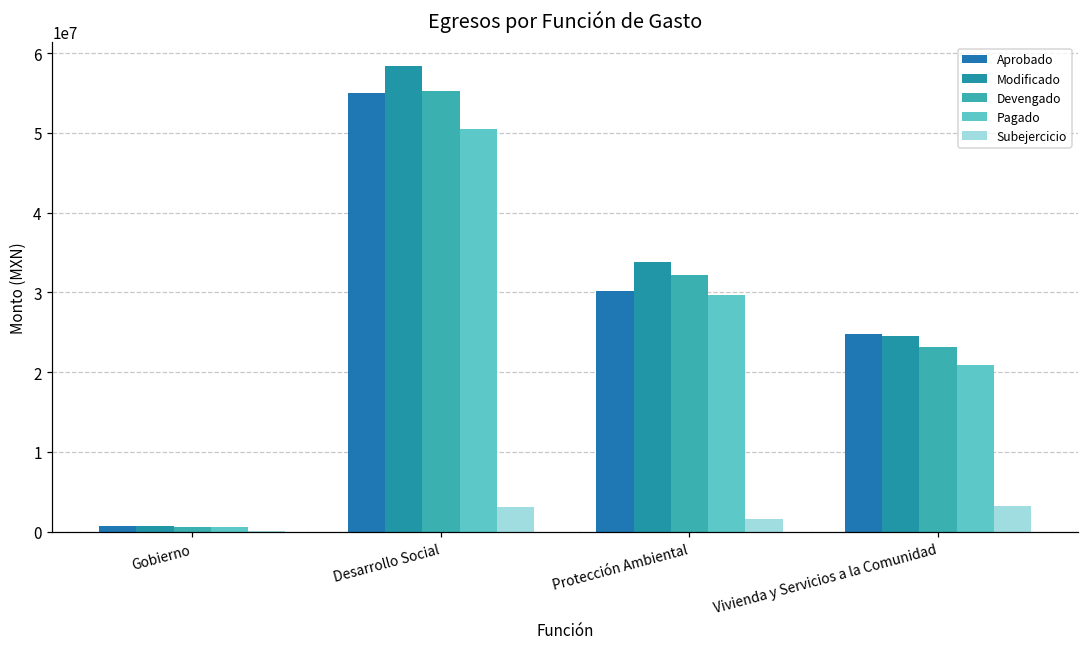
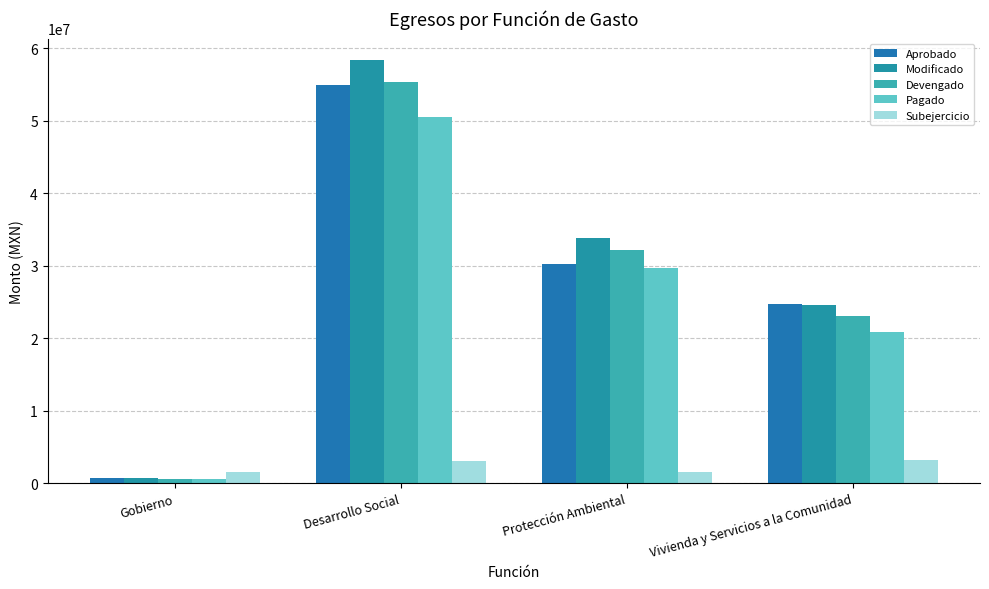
  {
    "Subejercicio": {
-     "Gobierno": 0,
+     "Gobierno": 2000000,
      "Desarrollo Social": 3000000,
      "Protección Ambiental": 2000000,
      "Vivienda y Servicios a la Comunidad": 3000000
    }
  }
